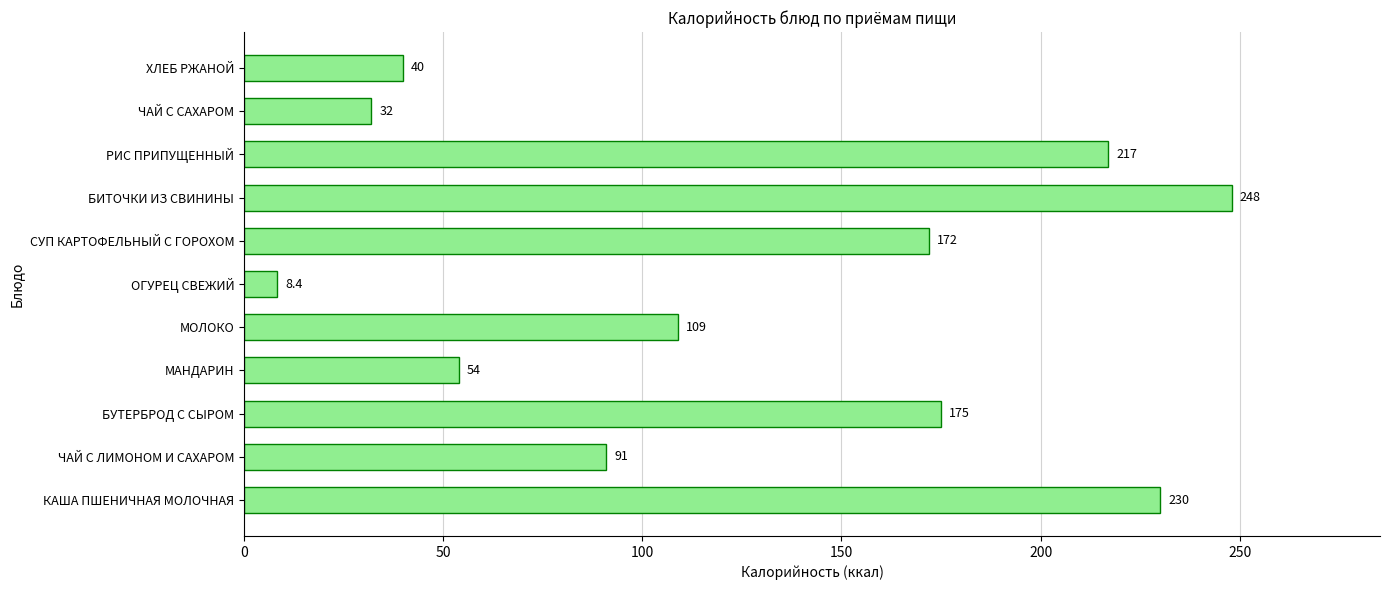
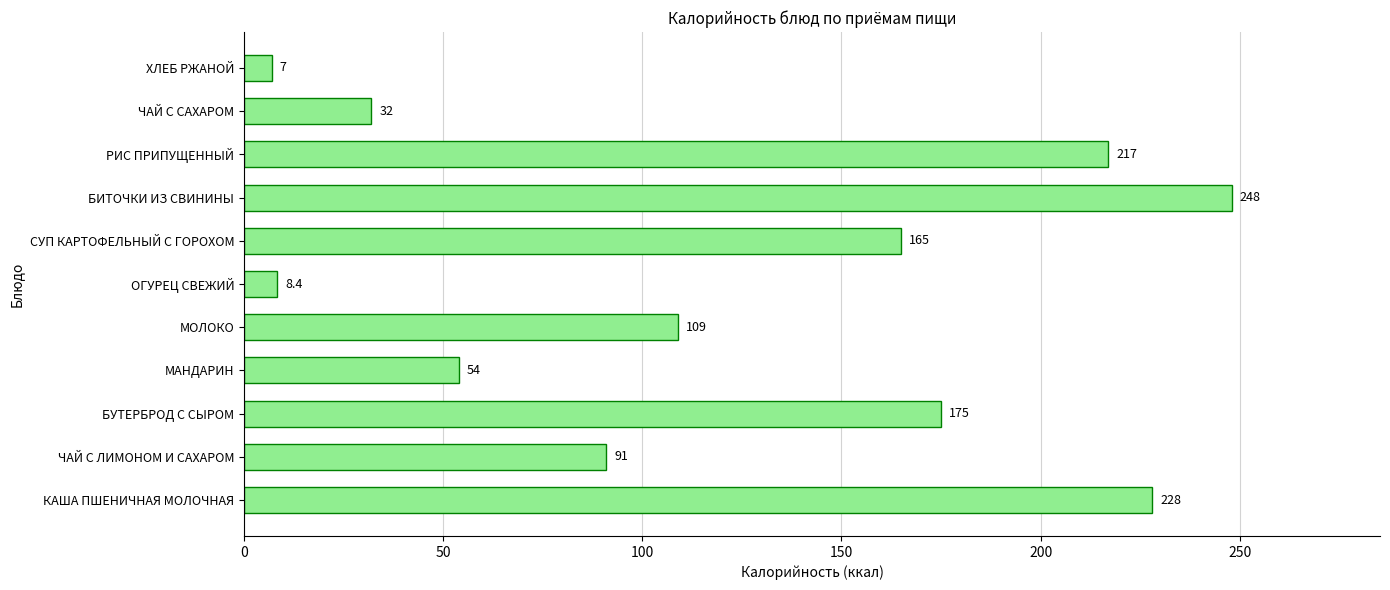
  {
-   "ХЛЕБ РЖАНОЙ": 40,
+   "ХЛЕБ РЖАНОЙ": 7,
    "ЧАЙ С САХАРОМ": 32,
    "РИС ПРИПУЩЕННЫЙ": 217,
    "БИТОЧКИ ИЗ СВИНИНЫ": 248,
-   "СУП КАРТОФЕЛЬНЫЙ С ГОРОХОМ": 172,
+   "СУП КАРТОФЕЛЬНЫЙ С ГОРОХОМ": 165,
    "ОГУРЕЦ СВЕЖИЙ": 8.4,
    "МОЛОКО": 109,
    "МАНДАРИН": 54,
    "БУТЕРБРОД С СЫРОМ": 175,
    "ЧАЙ С ЛИМОНОМ И САХАРОМ": 91,
-   "КАША ПШЕНИЧНАЯ МОЛОЧНАЯ": 230
+   "КАША ПШЕНИЧНАЯ МОЛОЧНАЯ": 228
  }
